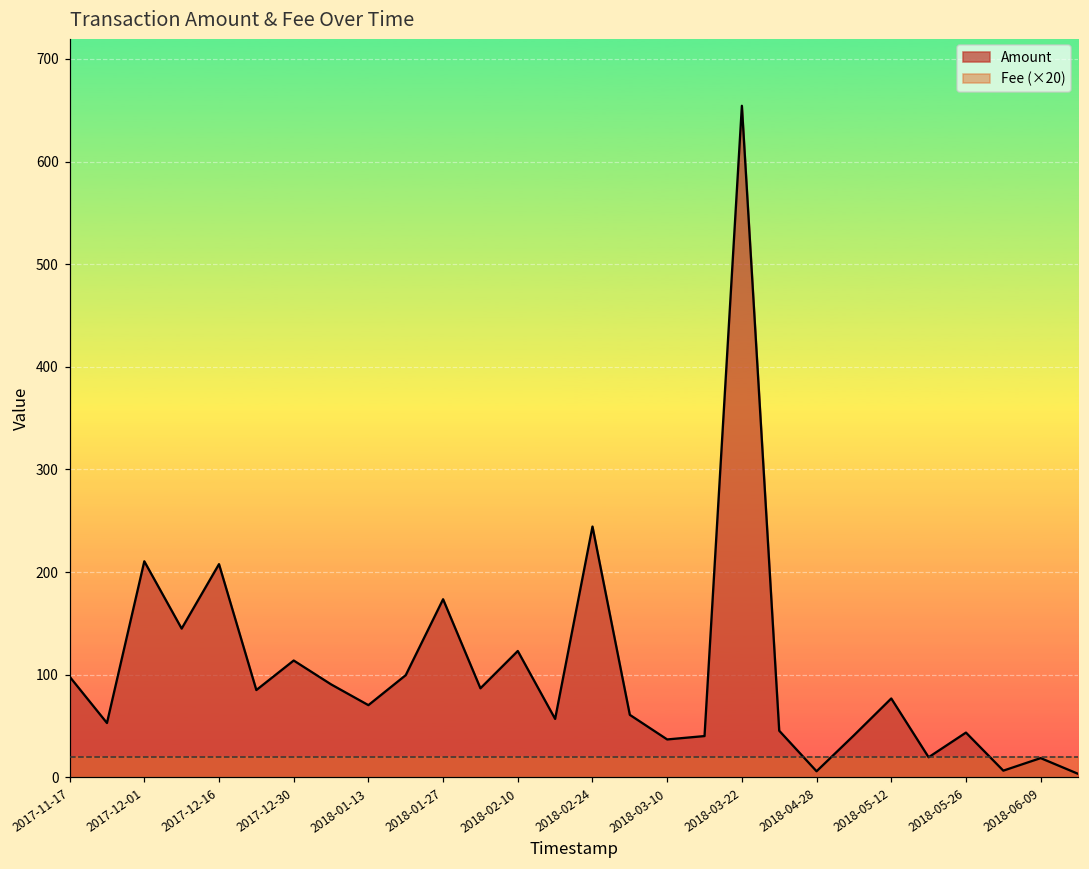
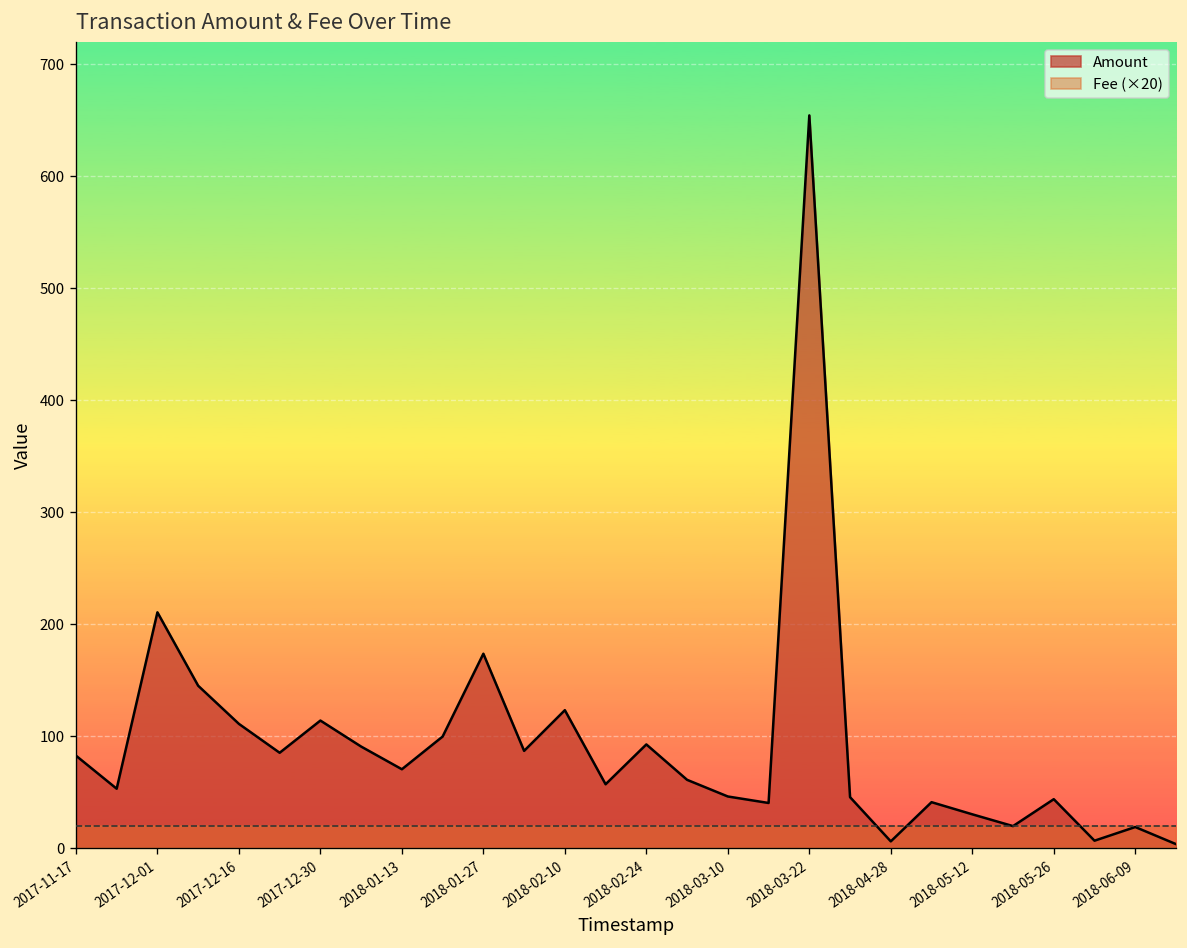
  {
    "Amount": {
-     "2017-11-17": 100,
+     "2017-11-17": 80,
      "2017-12-01": 210,
-     "2017-12-16": 210,
+     "2017-12-16": 110,
      "2017-12-30": 110,
      "2018-01-13": 70,
      "2018-01-27": 170,
      "2018-02-10": 120,
-     "2018-02-24": 240,
-     "2018-03-10": 40,
+     "2018-02-24": 90,
+     "2018-03-10": 50,
      "2018-03-22": 650,
      "2018-04-28": 10,
-     "2018-05-12": 80,
+     "2018-05-12": 30,
      "2018-05-26": 40
    },
    "Fee (×20)": {
      "2017-11-17": 20,
      "2017-12-01": 20,
      "2017-12-16": 20,
      "2017-12-30": 20,
      "2018-01-13": 20,
      "2018-01-27": 20,
      "2018-02-10": 20,
      "2018-02-24": 20,
      "2018-03-10": 20,
      "2018-03-22": 20,
      "2018-04-28": 20,
      "2018-05-12": 20,
      "2018-05-26": 20
    }
  }
